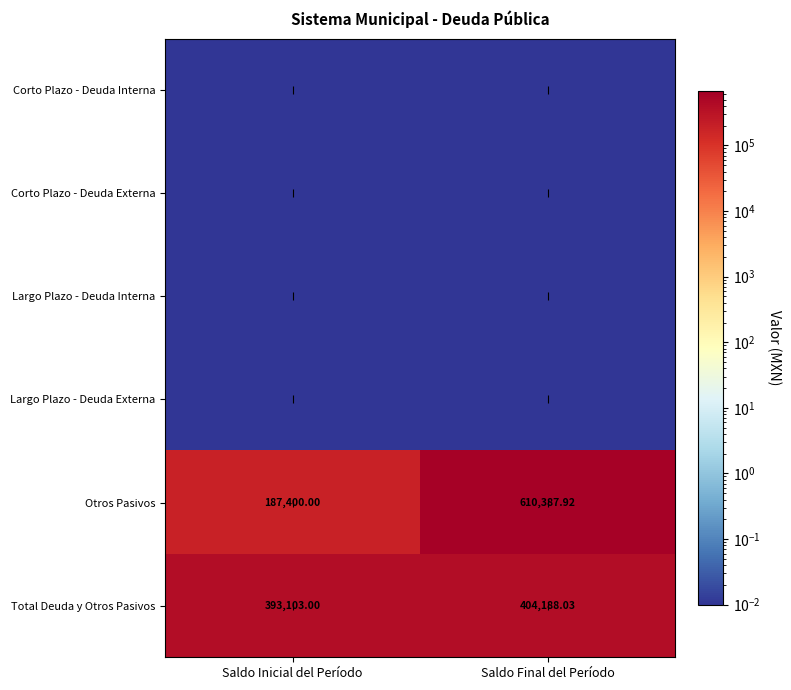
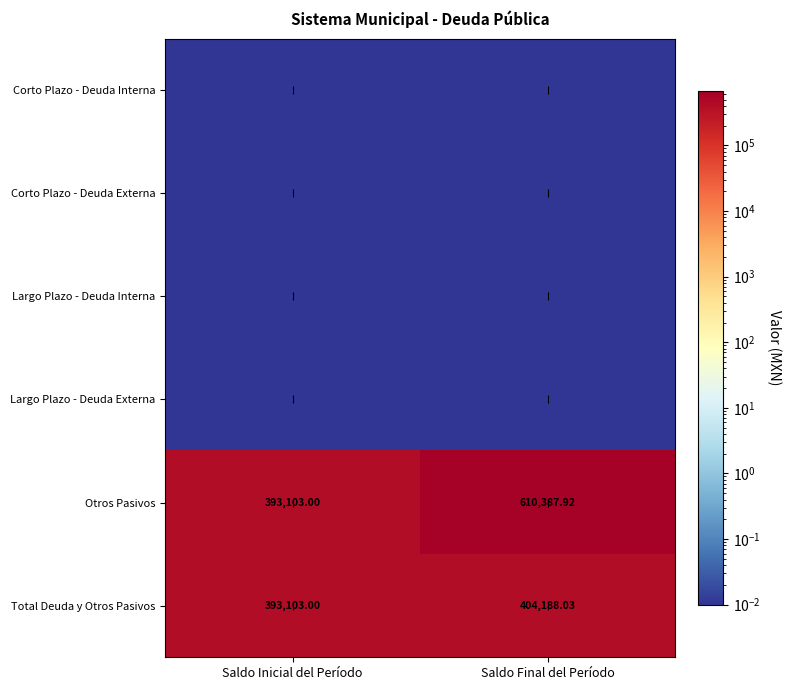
  {
    "Otros Pasivos": {
-     "Saldo Inicial del Período": "187,400.00"
+     "Saldo Inicial del Período": "393,103.00"
    }
  }
